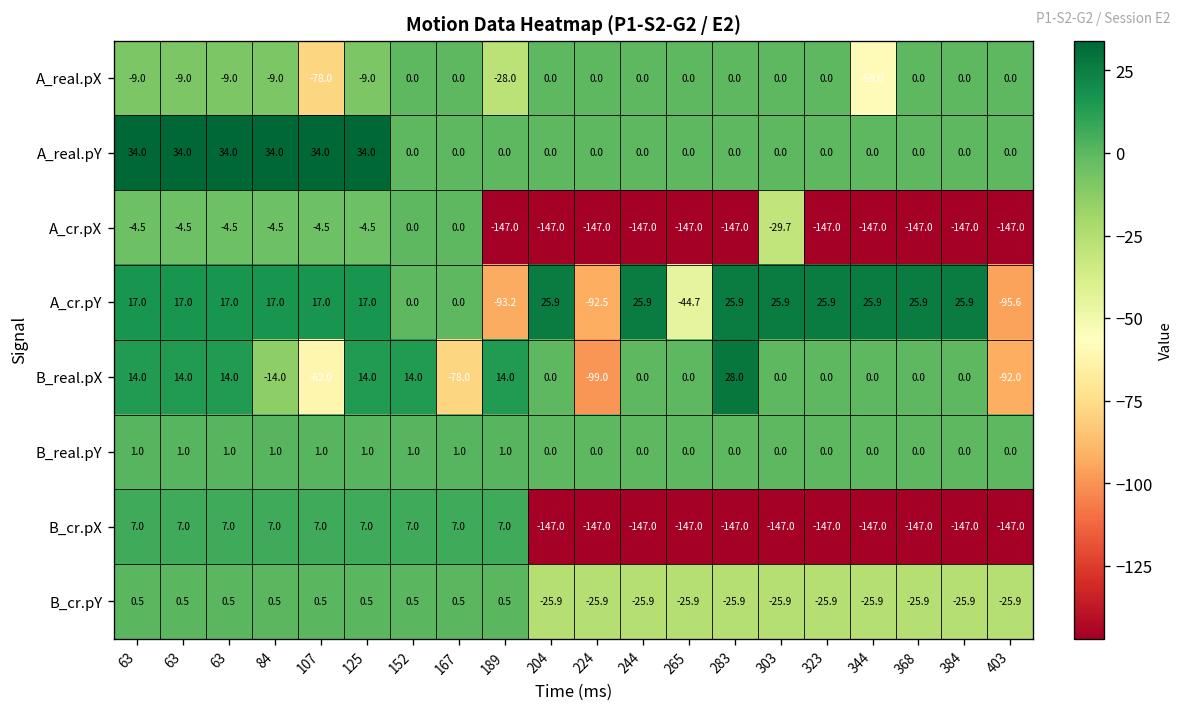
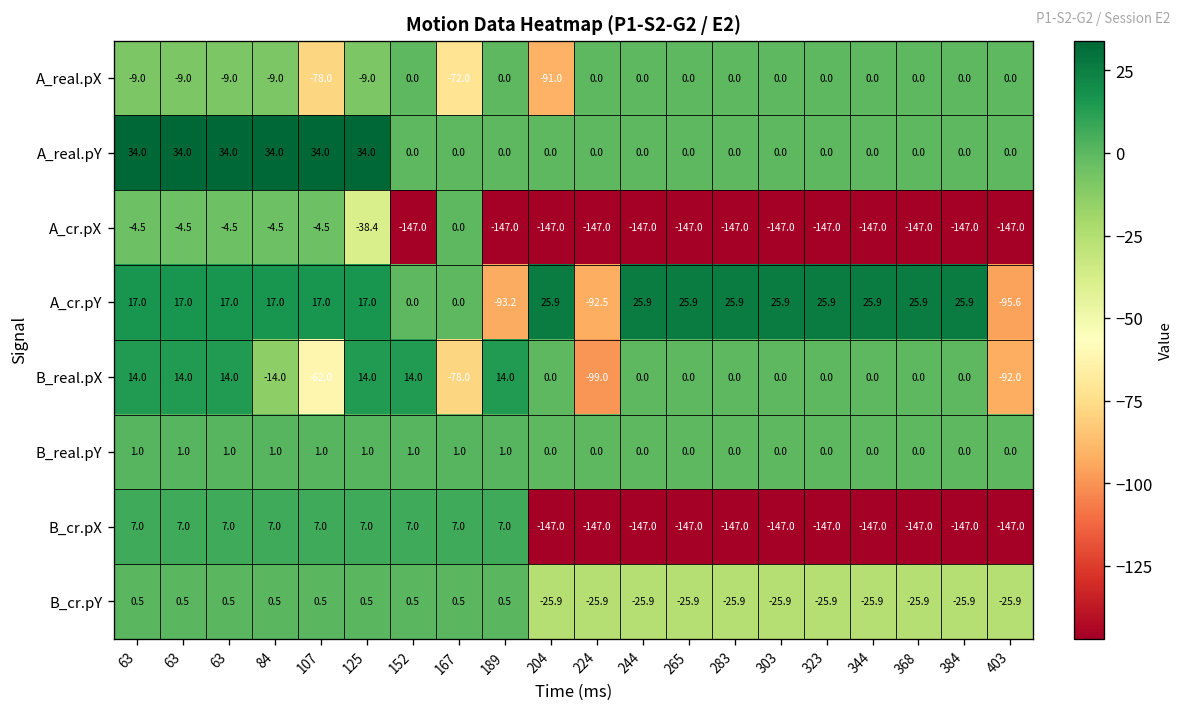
  {
    "A_real.pX": {
      "84": -9.0,
      "107": -78.0,
      "125": -9.0,
      "152": 0.0,
-     "167": 0.0,
-     "189": -28.0,
-     "204": 0.0,
+     "167": -72.0,
+     "189": 0.0,
+     "204": -91.0,
      "224": 0.0,
      "244": 0.0,
      "265": 0.0,
      "283": 0.0,
      "303": 0.0,
      "323": 0.0,
-     "344": -59.0,
+     "344": 0.0,
      "368": 0.0,
      "384": 0.0,
      "403": 0.0
    },
    "A_real.pY": {
      "84": 34.0,
      "107": 34.0,
      "125": 34.0,
      "152": 0.0,
      "167": 0.0,
      "189": 0.0,
      "204": 0.0,
      "224": 0.0,
      "244": 0.0,
      "265": 0.0,
      "283": 0.0,
      "303": 0.0,
      "323": 0.0,
      "344": 0.0,
      "368": 0.0,
      "384": 0.0,
      "403": 0.0
    },
    "A_cr.pX": {
      "84": -4.5,
      "107": -4.5,
-     "125": -4.5,
-     "152": 0.0,
+     "125": -38.4,
+     "152": -147.0,
      "167": 0.0,
      "189": -147.0,
      "204": -147.0,
      "224": -147.0,
      "244": -147.0,
      "265": -147.0,
      "283": -147.0,
-     "303": -29.7,
+     "303": -147.0,
      "323": -147.0,
      "344": -147.0,
      "368": -147.0,
      "384": -147.0,
      "403": -147.0
    },
    "A_cr.pY": {
      "84": 17.0,
      "107": 17.0,
      "125": 17.0,
      "152": 0.0,
      "167": 0.0,
      "189": -93.2,
      "204": 25.9,
      "224": -92.5,
      "244": 25.9,
-     "265": -44.7,
+     "265": 25.9,
      "283": 25.9,
      "303": 25.9,
      "323": 25.9,
      "344": 25.9,
      "368": 25.9,
      "384": 25.9,
      "403": -95.6
    },
    "B_real.pX": {
      "84": -14.0,
      "107": -62.0,
      "125": 14.0,
      "152": 14.0,
      "167": -78.0,
      "189": 14.0,
      "204": 0.0,
      "224": -99.0,
      "244": 0.0,
      "265": 0.0,
-     "283": 28.0,
+     "283": 0.0,
      "303": 0.0,
      "323": 0.0,
      "344": 0.0,
      "368": 0.0,
      "384": 0.0,
      "403": -92.0
    },
    "B_real.pY": {
      "84": 1.0,
      "107": 1.0,
      "125": 1.0,
      "152": 1.0,
      "167": 1.0,
      "189": 1.0,
      "204": 0.0,
      "224": 0.0,
      "244": 0.0,
      "265": 0.0,
      "283": 0.0,
      "303": 0.0,
      "323": 0.0,
      "344": 0.0,
      "368": 0.0,
      "384": 0.0,
      "403": 0.0
    },
    "B_cr.pX": {
      "84": 7.0,
      "107": 7.0,
      "125": 7.0,
      "152": 7.0,
      "167": 7.0,
      "189": 7.0,
      "204": -147.0,
      "224": -147.0,
      "244": -147.0,
      "265": -147.0,
      "283": -147.0,
      "303": -147.0,
      "323": -147.0,
      "344": -147.0,
      "368": -147.0,
      "384": -147.0,
      "403": -147.0
    },
    "B_cr.pY": {
      "84": 0.5,
      "107": 0.5,
      "125": 0.5,
      "152": 0.5,
      "167": 0.5,
      "189": 0.5,
      "204": -25.9,
      "224": -25.9,
      "244": -25.9,
      "265": -25.9,
      "283": -25.9,
      "303": -25.9,
      "323": -25.9,
      "344": -25.9,
      "368": -25.9,
      "384": -25.9,
      "403": -25.9
    }
  }
